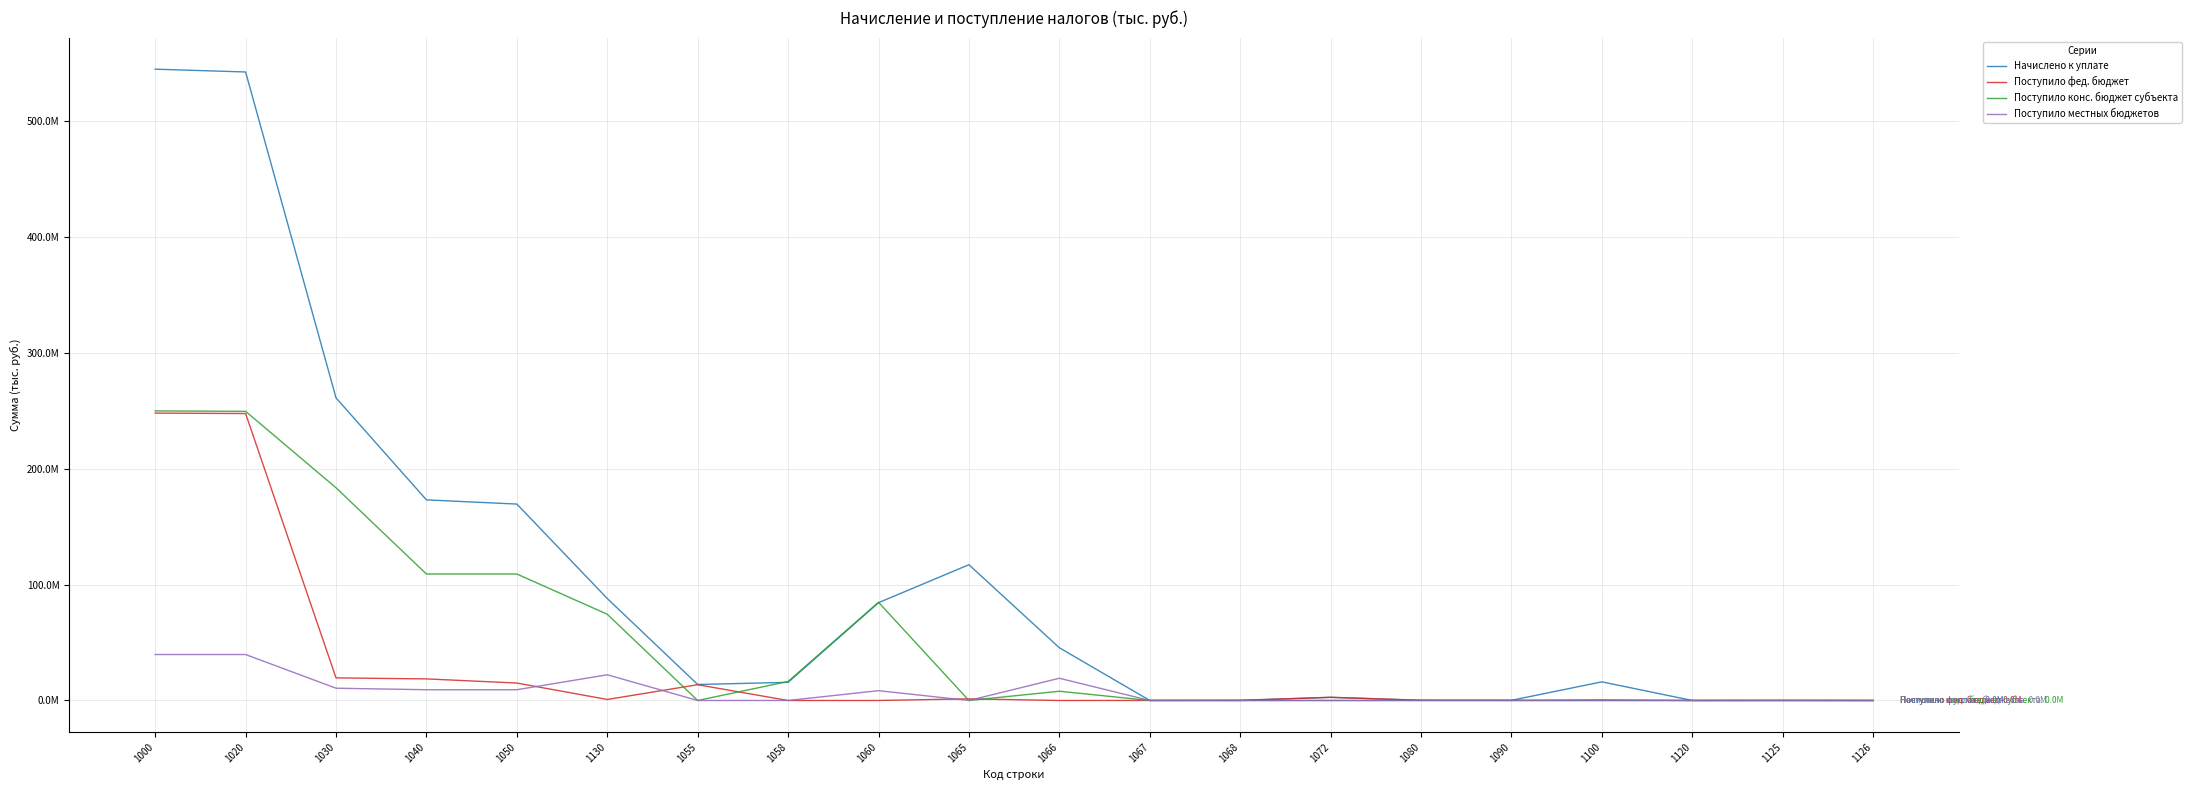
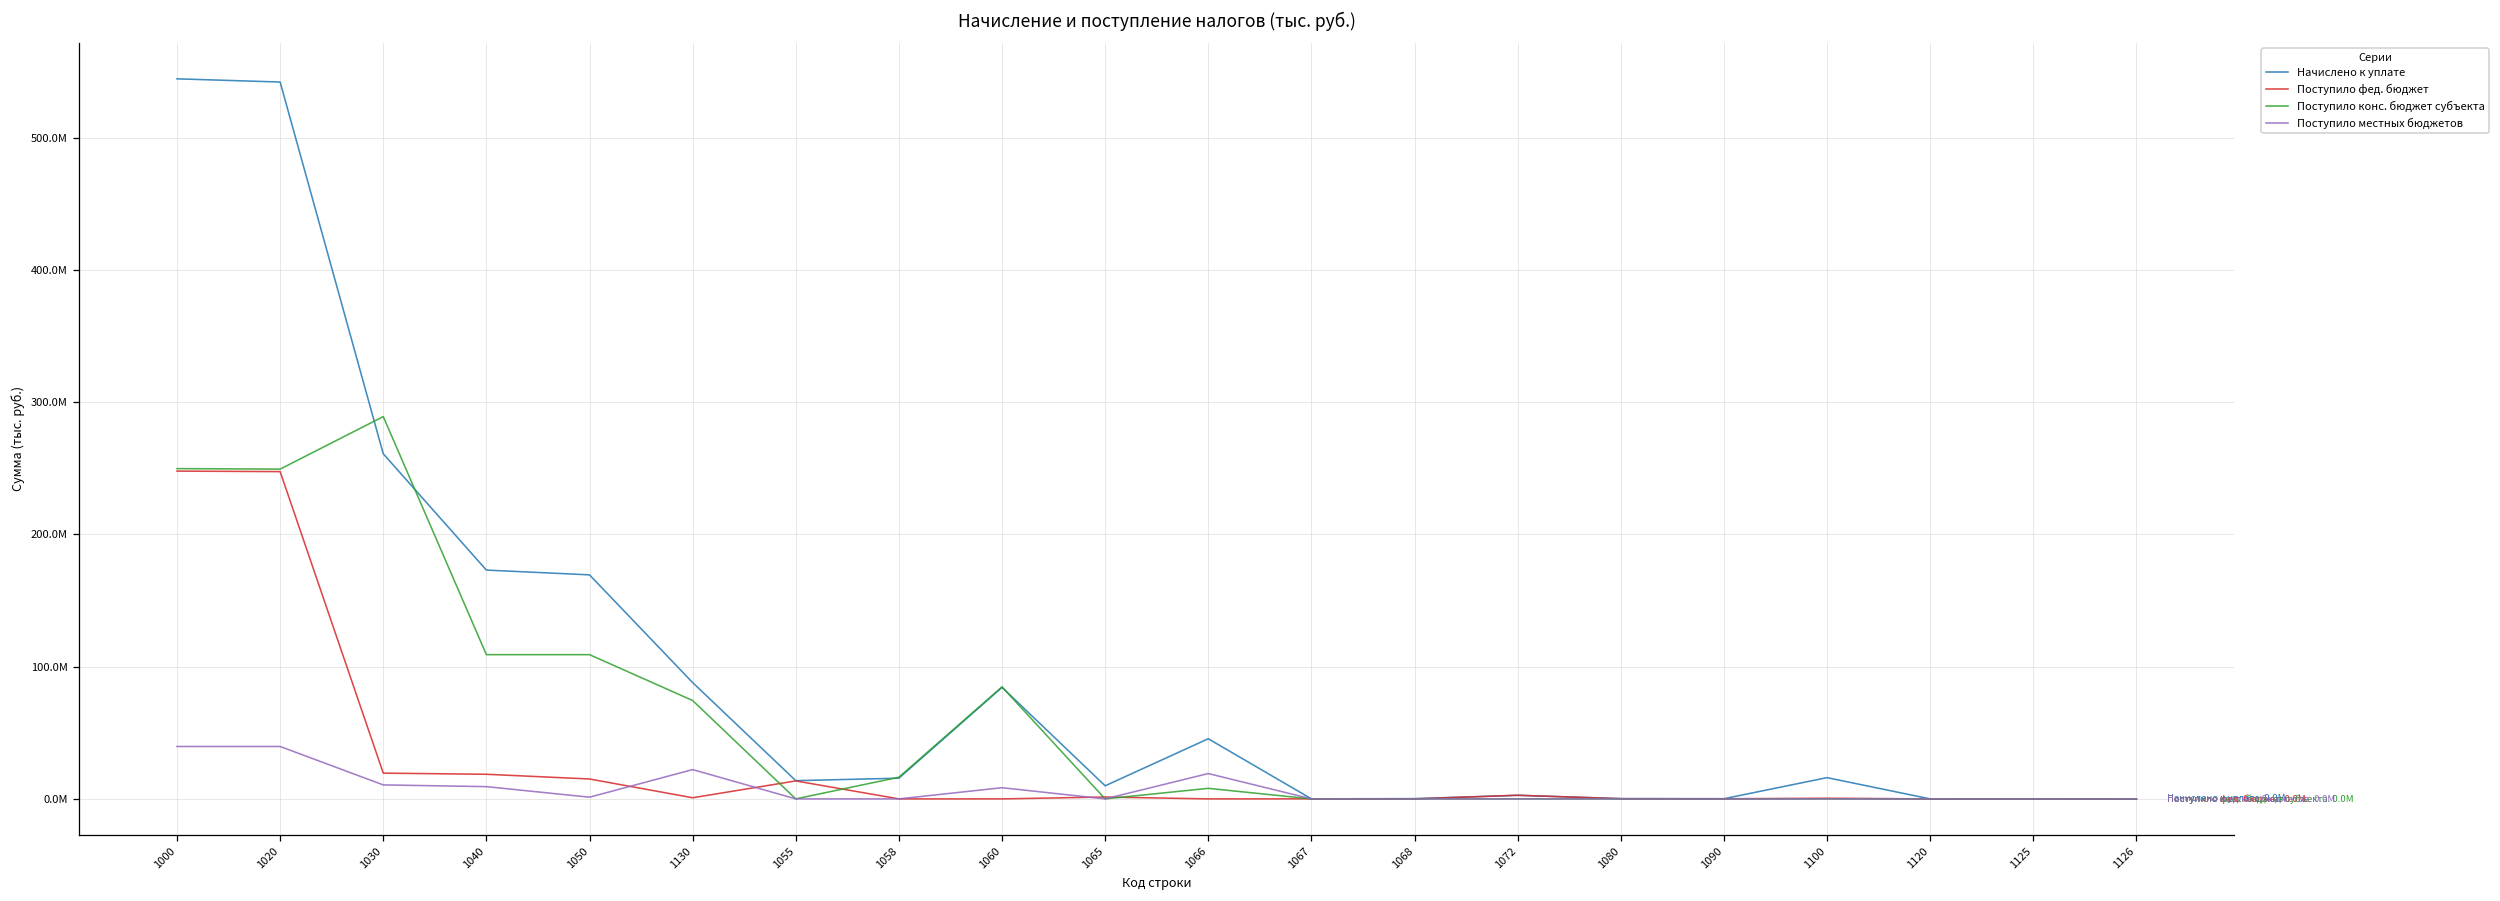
  {
    "Начислено к уплате": {
      "1000": 544000000,
      "1020": 542000000,
      "1030": 261000000,
      "1040": 173000000,
      "1050": 169000000,
      "1130": 88000000,
-     "1065": 117000000,
+     "1065": 10000000,
      "1066": 45000000,
      "1100": 16000000
    },
    "Поступило фед. бюджет": {
      "1030": 19000000,
      "1040": 19000000,
      "1050": 15000000,
      "1130": 1000000,
      "1060": 0,
      "1066": 0
    },
    "Поступило конс. бюджет субъекта": {
-     "1030": 183000000,
+     "1030": 289000000,
      "1040": 109000000,
      "1050": 109000000,
      "1130": 74000000,
      "1066": 8000000
    },
    "Поступило местных бюджетов": {
      "1000": 40000000,
      "1020": 40000000,
      "1030": 11000000,
      "1040": 9000000,
-     "1050": 9000000,
+     "1050": 1000000,
      "1130": 22000000,
      "1060": 8000000,
      "1066": 19000000
    }
  }
